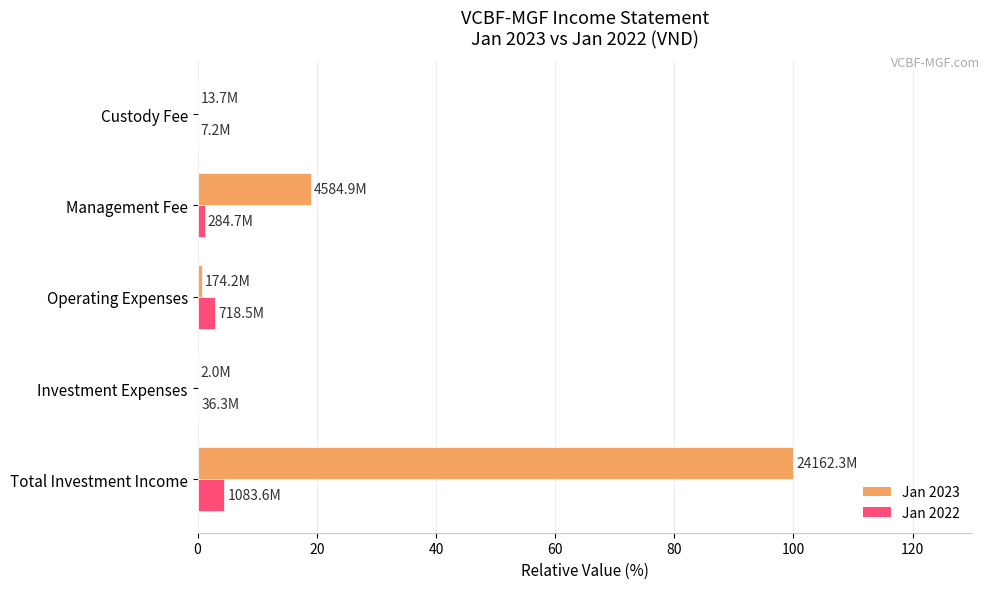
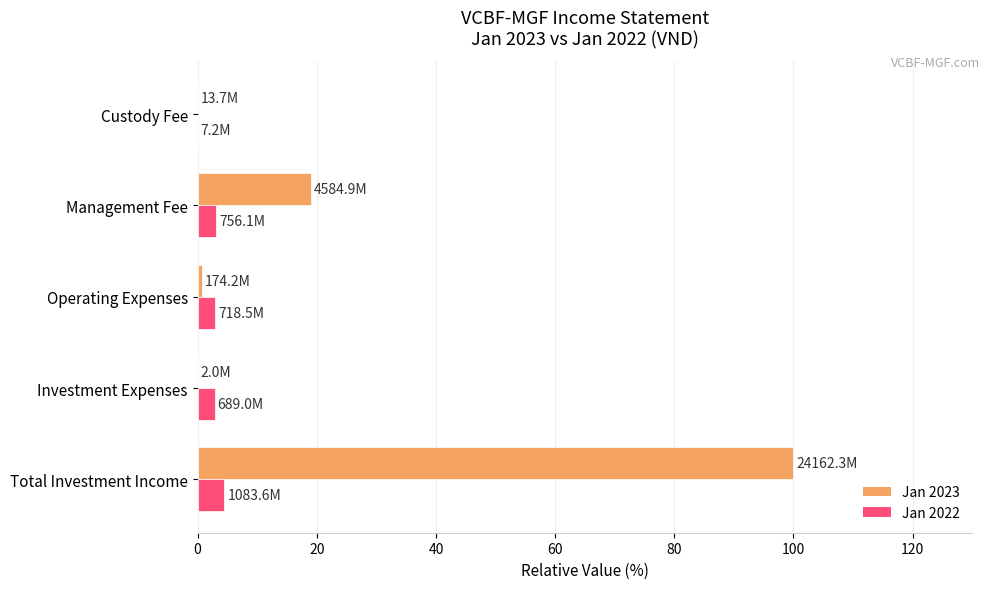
  {
    "Jan 2022": {
-     "Management Fee": "284.7M",
-     "Investment Expenses": "36.3M"
+     "Management Fee": "756.1M",
+     "Investment Expenses": "689.0M"
    }
  }
